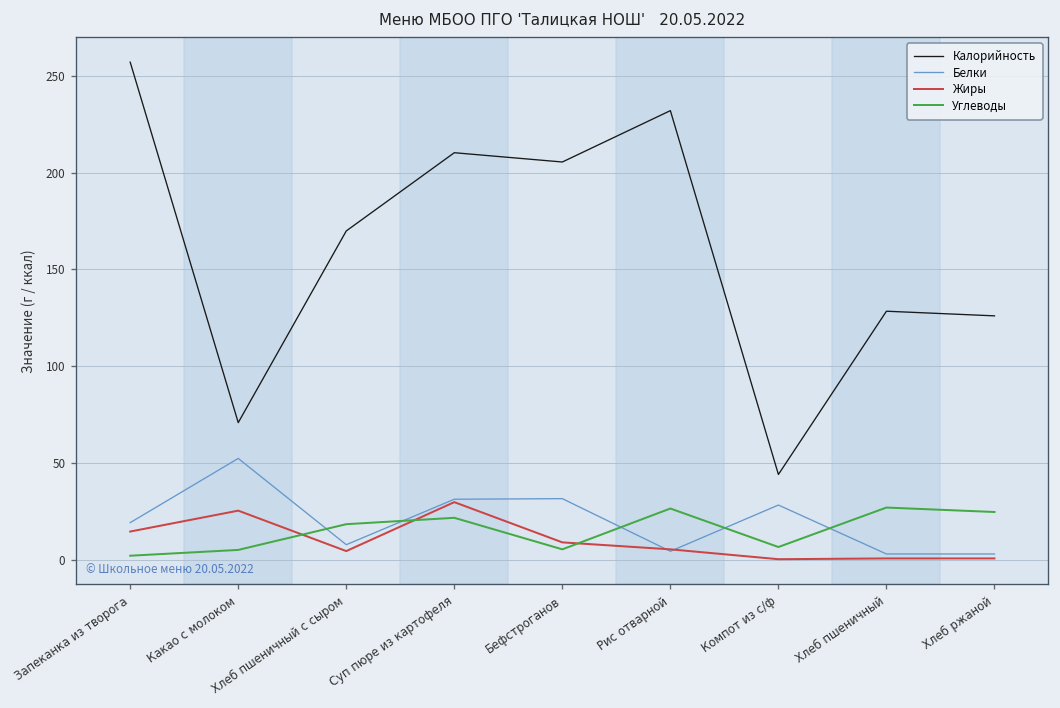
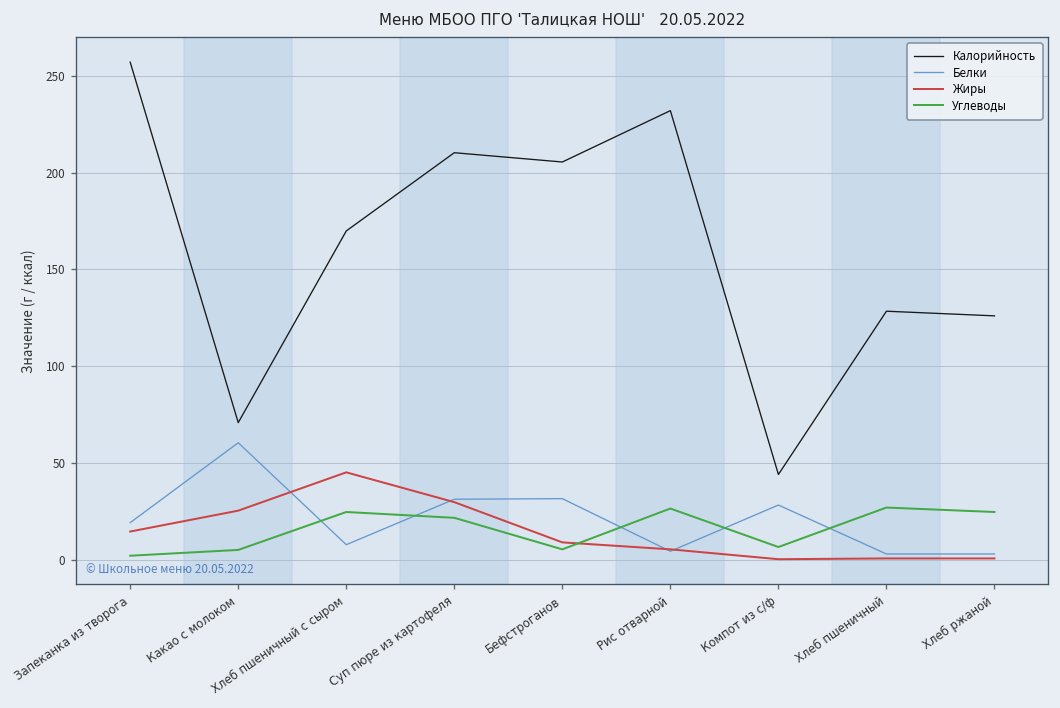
  {
    "Калорийность": {
      "Запеканка из творога": 257,
      "Какао с молоком": 71,
      "Хлеб пшеничный с сыром": 170,
      "Суп пюре из картофеля": 210,
      "Бефстроганов": 206,
      "Рис отварной": 232,
      "Компот из с/ф": 44,
      "Хлеб пшеничный": 128,
      "Хлеб ржаной": 126
    },
    "Белки": {
      "Запеканка из творога": 19,
-     "Какао с молоком": 52,
+     "Какао с молоком": 60,
      "Хлеб пшеничный с сыром": 8,
      "Бефстроганов": 32,
      "Компот из с/ф": 28,
      "Хлеб пшеничный": 3,
      "Хлеб ржаной": 3
    },
    "Жиры": {
      "Запеканка из творога": 15,
      "Какао с молоком": 25,
-     "Хлеб пшеничный с сыром": 4,
+     "Хлеб пшеничный с сыром": 45,
      "Бефстроганов": 9,
      "Компот из с/ф": 0,
      "Хлеб пшеничный": 1,
      "Хлеб ржаной": 1
    },
    "Углеводы": {
      "Какао с молоком": 5,
-     "Хлеб пшеничный с сыром": 18,
+     "Хлеб пшеничный с сыром": 25,
      "Суп пюре из картофеля": 22,
      "Бефстроганов": 5,
      "Рис отварной": 26,
      "Компот из с/ф": 7,
      "Хлеб пшеничный": 27,
      "Хлеб ржаной": 25
    }
  }
